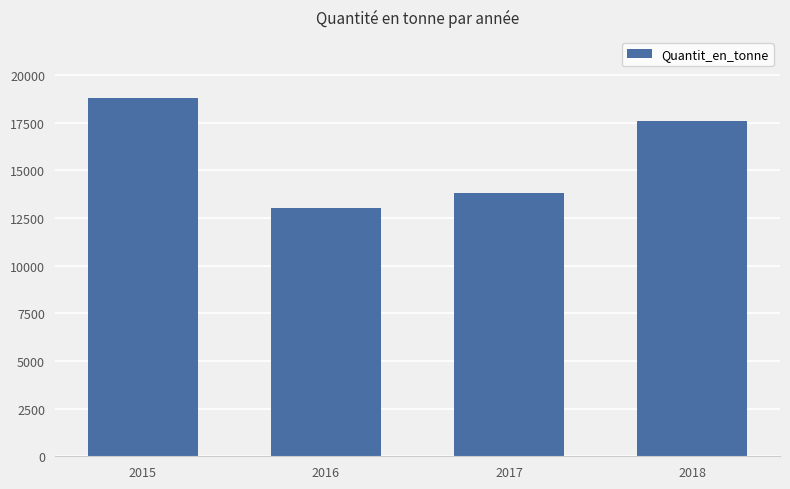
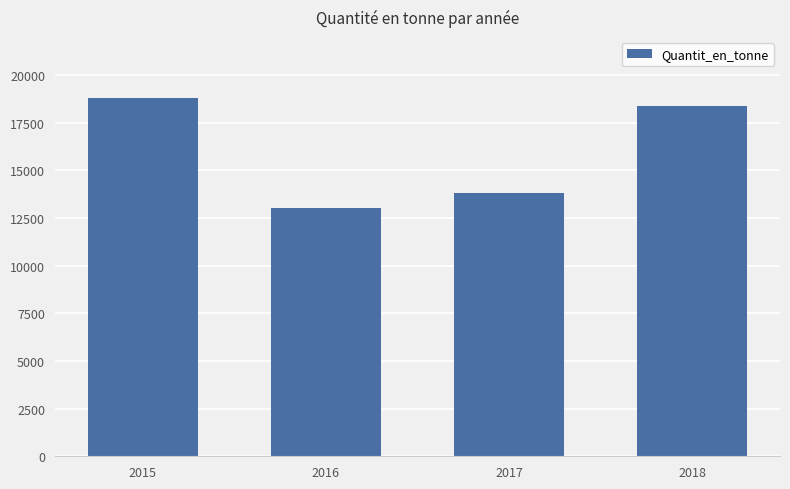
  {
    "2015": 18800,
    "2016": 13000,
    "2017": 13800,
-   "2018": 17600
+   "2018": 18400
  }
